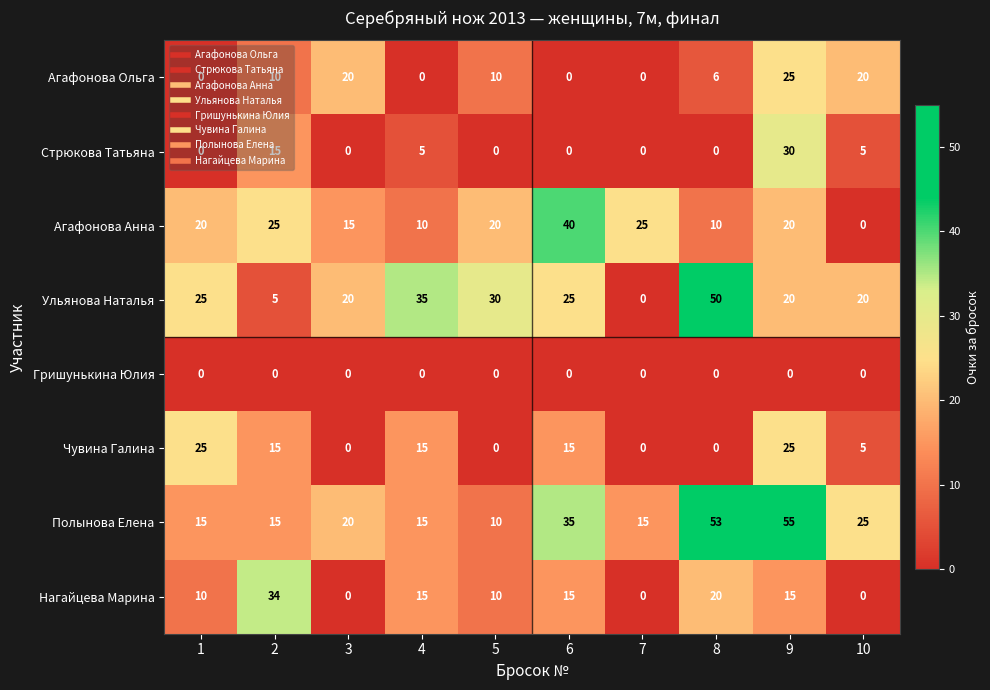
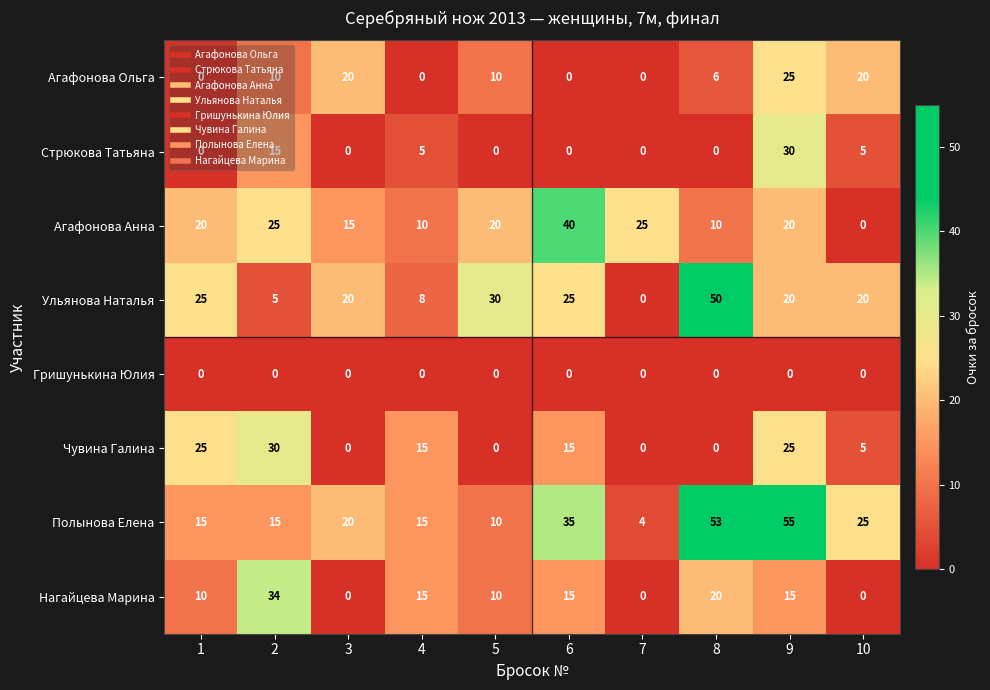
  {
    "Агафонова Ольга": {
      "3": 20,
      "4": 0,
      "5": 10,
      "6": 0,
      "7": 0,
      "8": 6,
      "9": 25,
      "10": 20
    },
    "Стрюкова Татьяна": {
      "3": 0,
      "4": 5,
      "5": 0,
      "6": 0,
      "7": 0,
      "8": 0,
      "9": 30,
      "10": 5
    },
    "Агафонова Анна": {
      "1": 20,
      "2": 25,
      "3": 15,
      "4": 10,
      "5": 20,
      "6": 40,
      "7": 25,
      "8": 10,
      "9": 20,
      "10": 0
    },
    "Ульянова Наталья": {
      "1": 25,
      "2": 5,
      "3": 20,
-     "4": 35,
+     "4": 8,
      "5": 30,
      "6": 25,
      "7": 0,
      "8": 50,
      "9": 20,
      "10": 20
    },
    "Гришунькина Юлия": {
      "1": 0,
      "2": 0,
      "3": 0,
      "4": 0,
      "5": 0,
      "6": 0,
      "7": 0,
      "8": 0,
      "9": 0,
      "10": 0
    },
    "Чувина Галина": {
      "1": 25,
-     "2": 15,
+     "2": 30,
      "3": 0,
      "4": 15,
      "5": 0,
      "6": 15,
      "7": 0,
      "8": 0,
      "9": 25,
      "10": 5
    },
    "Полынова Елена": {
      "1": 15,
      "2": 15,
      "3": 20,
      "4": 15,
      "5": 10,
      "6": 35,
-     "7": 15,
+     "7": 4,
      "8": 53,
      "9": 55,
      "10": 25
    },
    "Нагайцева Марина": {
      "1": 10,
      "2": 34,
      "3": 0,
      "4": 15,
      "5": 10,
      "6": 15,
      "7": 0,
      "8": 20,
      "9": 15,
      "10": 0
    }
  }
